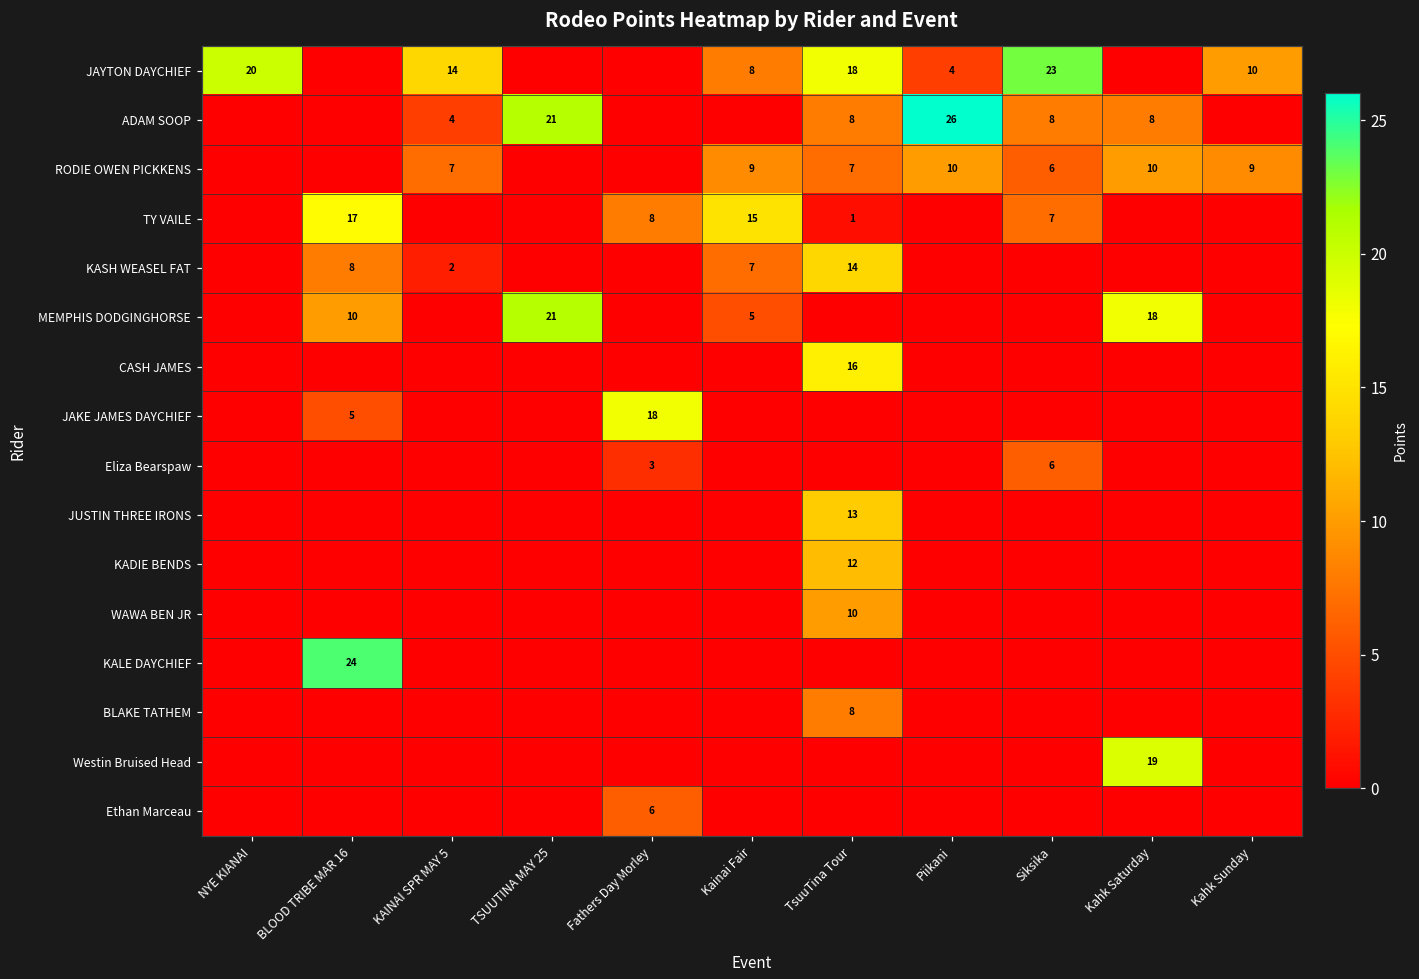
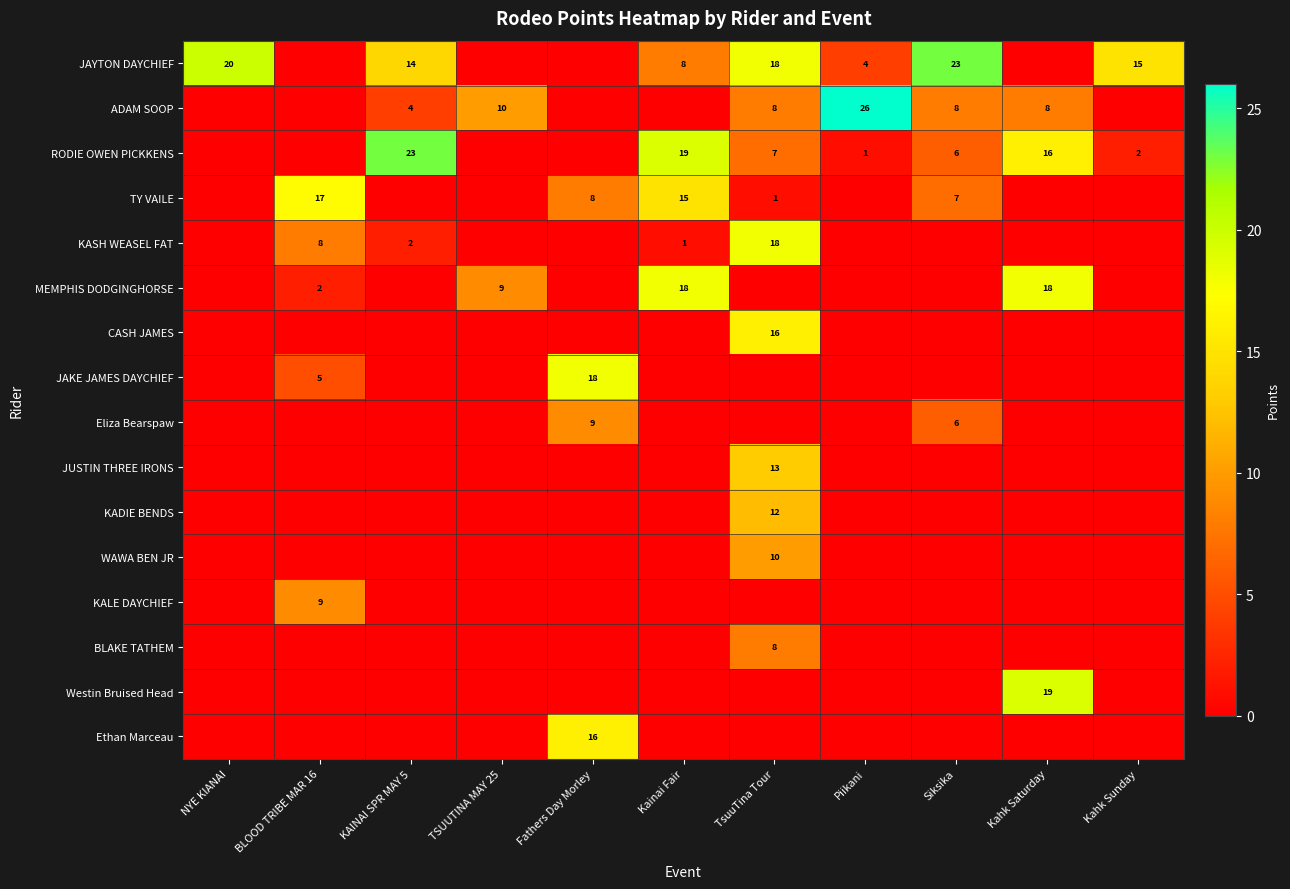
  {
    "JAYTON DAYCHIEF": {
      "NYE KIANAI": 20,
      "KAINAI SPR MAY 5": 14,
      "Kainai Fair": 8,
      "TsuuTina Tour": 18,
      "Piikani": 4,
      "Siksika": 23,
-     "Kahk Sunday": 10
+     "Kahk Sunday": 15
    },
    "ADAM SOOP": {
      "KAINAI SPR MAY 5": 4,
-     "TSUUTINA MAY 25": 21,
+     "TSUUTINA MAY 25": 10,
      "TsuuTina Tour": 8,
      "Piikani": 26,
      "Siksika": 8,
      "Kahk Saturday": 8
    },
    "RODIE OWEN PICKKENS": {
-     "KAINAI SPR MAY 5": 7,
-     "Kainai Fair": 9,
+     "KAINAI SPR MAY 5": 23,
+     "Kainai Fair": 19,
      "TsuuTina Tour": 7,
-     "Piikani": 10,
+     "Piikani": 1,
      "Siksika": 6,
-     "Kahk Saturday": 10,
-     "Kahk Sunday": 9
+     "Kahk Saturday": 16,
+     "Kahk Sunday": 2
    },
    "TY VAILE": {
      "BLOOD TRIBE MAR 16": 17,
      "Fathers Day Morley": 8,
      "Kainai Fair": 15,
      "TsuuTina Tour": 1,
      "Siksika": 7
    },
    "KASH WEASEL FAT": {
      "BLOOD TRIBE MAR 16": 8,
      "KAINAI SPR MAY 5": 2,
-     "Kainai Fair": 7,
-     "TsuuTina Tour": 14
+     "Kainai Fair": 1,
+     "TsuuTina Tour": 18
    },
    "MEMPHIS DODGINGHORSE": {
-     "BLOOD TRIBE MAR 16": 10,
-     "TSUUTINA MAY 25": 21,
-     "Kainai Fair": 5,
+     "BLOOD TRIBE MAR 16": 2,
+     "TSUUTINA MAY 25": 9,
+     "Kainai Fair": 18,
      "Kahk Saturday": 18
    },
    "CASH JAMES": {
      "TsuuTina Tour": 16
    },
    "JAKE JAMES DAYCHIEF": {
      "BLOOD TRIBE MAR 16": 5,
      "Fathers Day Morley": 18
    },
    "Eliza Bearspaw": {
-     "Fathers Day Morley": 3,
+     "Fathers Day Morley": 9,
      "Siksika": 6
    },
    "JUSTIN THREE IRONS": {
      "TsuuTina Tour": 13
    },
    "KADIE BENDS": {
      "TsuuTina Tour": 12
    },
    "WAWA BEN JR": {
      "TsuuTina Tour": 10
    },
    "KALE DAYCHIEF": {
-     "BLOOD TRIBE MAR 16": 24
+     "BLOOD TRIBE MAR 16": 9
    },
    "BLAKE TATHEM": {
      "TsuuTina Tour": 8
    },
    "Westin Bruised Head": {
      "Kahk Saturday": 19
    },
    "Ethan Marceau": {
-     "Fathers Day Morley": 6
+     "Fathers Day Morley": 16
    }
  }
